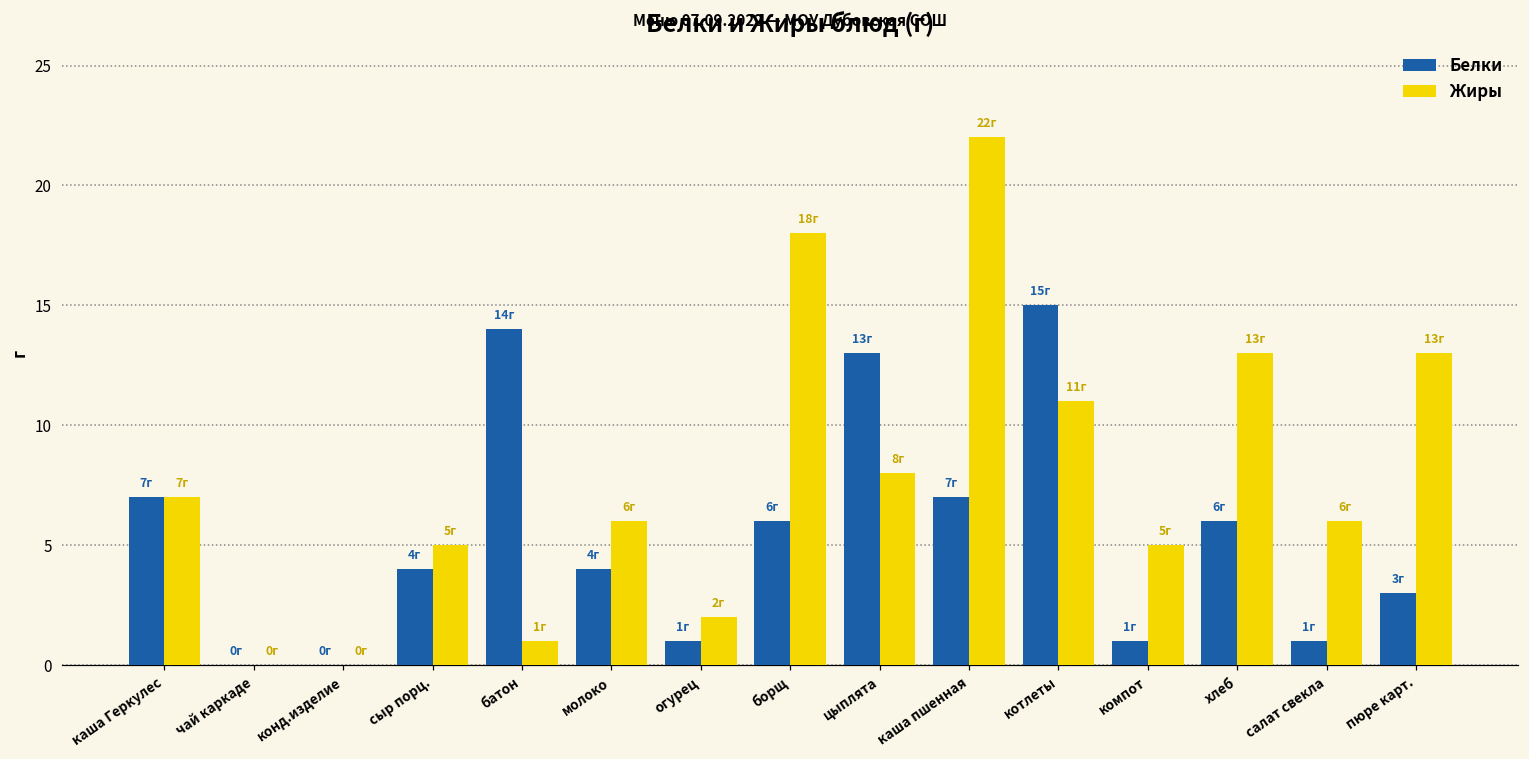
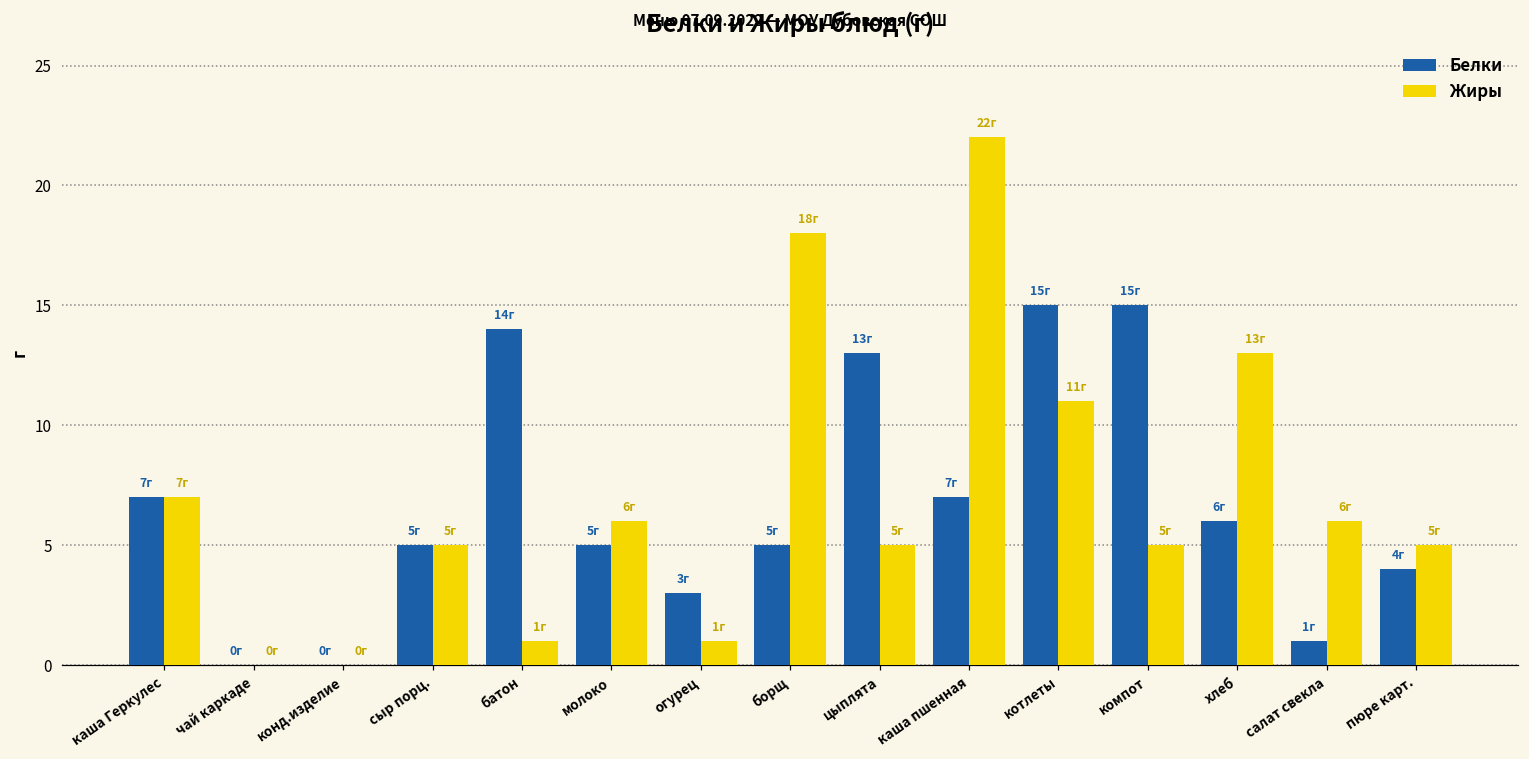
  {
    "Белки": {
      "каша Геркулес": "7г",
      "чай каркаде": "0г",
      "конд.изделие": "0г",
-     "сыр порц.": "4г",
+     "сыр порц.": "5г",
      "батон": "14г",
-     "молоко": "4г",
-     "огурец": "1г",
-     "борщ": "6г",
+     "молоко": "5г",
+     "огурец": "3г",
+     "борщ": "5г",
      "цыплята": "13г",
      "каша пшенная": "7г",
      "котлеты": "15г",
-     "компот": "1г",
+     "компот": "15г",
      "хлеб": "6г",
      "салат свекла": "1г",
-     "пюре карт.": "3г"
+     "пюре карт.": "4г"
    },
    "Жиры": {
      "каша Геркулес": "7г",
      "чай каркаде": "0г",
      "конд.изделие": "0г",
      "сыр порц.": "5г",
      "батон": "1г",
      "молоко": "6г",
-     "огурец": "2г",
+     "огурец": "1г",
      "борщ": "18г",
-     "цыплята": "8г",
+     "цыплята": "5г",
      "каша пшенная": "22г",
      "котлеты": "11г",
      "компот": "5г",
      "хлеб": "13г",
      "салат свекла": "6г",
-     "пюре карт.": "13г"
+     "пюре карт.": "5г"
    }
  }
